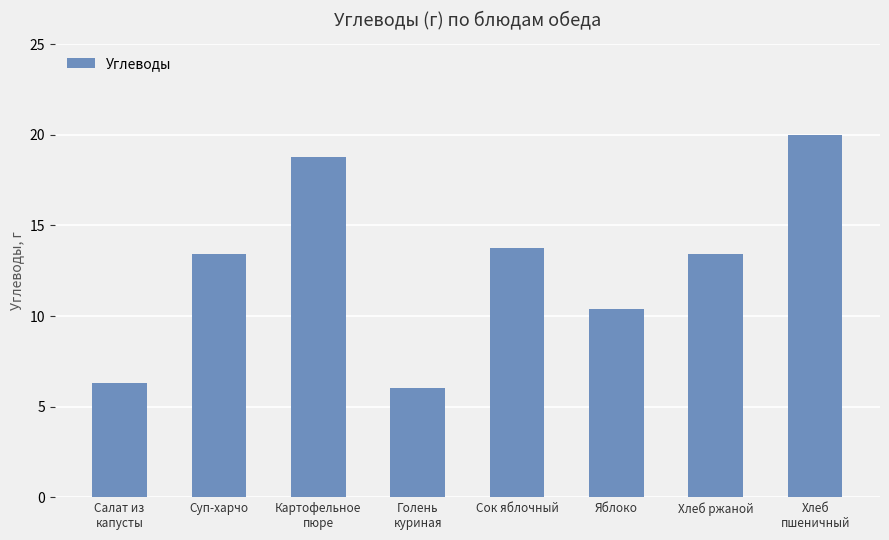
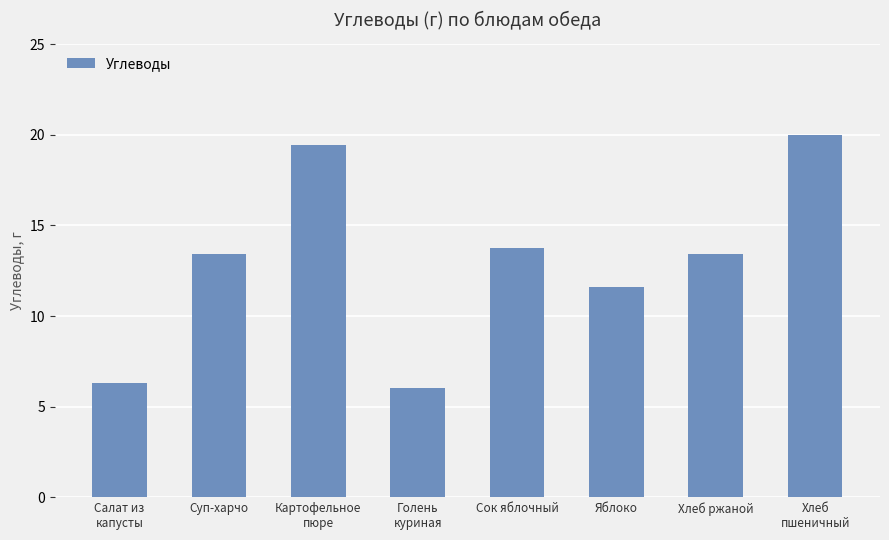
  {
    "Салат из капусты": 6.3,
    "Суп-харчо": 13.4,
-   "Картофельное пюре": 18.8,
+   "Картофельное пюре": 19.4,
    "Голень куриная": 6.0,
    "Сок яблочный": 13.8,
-   "Яблоко": 10.4,
+   "Яблоко": 11.6,
    "Хлеб ржаной": 13.4,
    "Хлеб пшеничный": 20.0
  }
